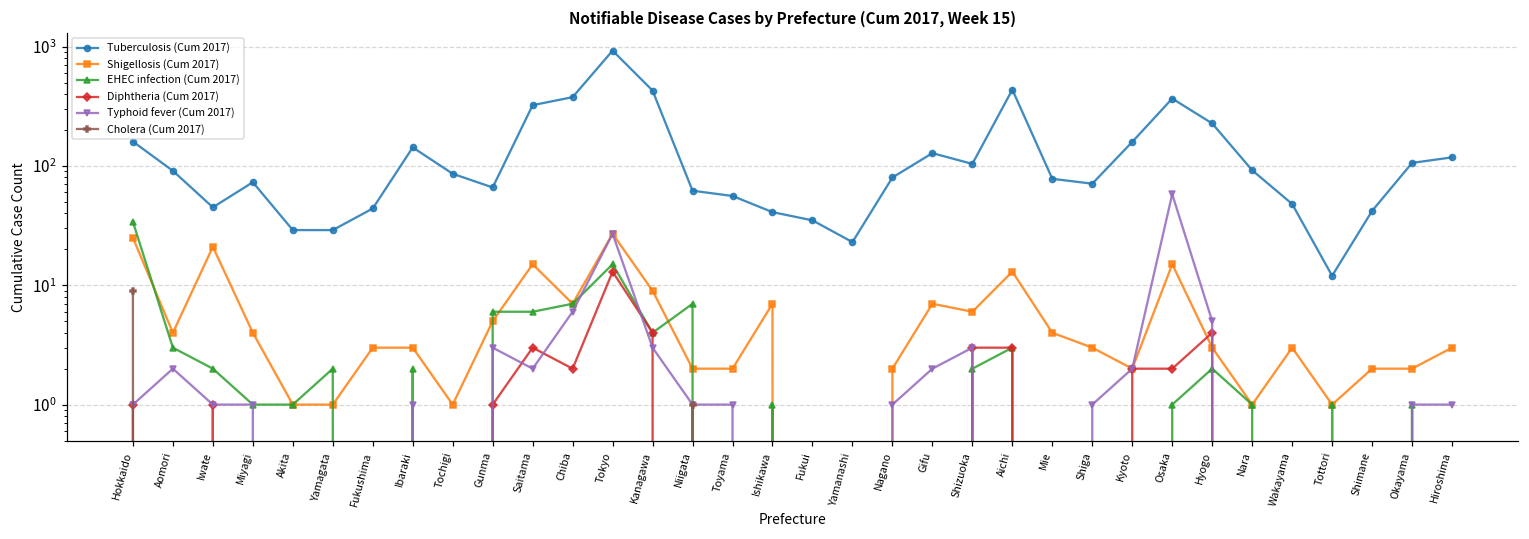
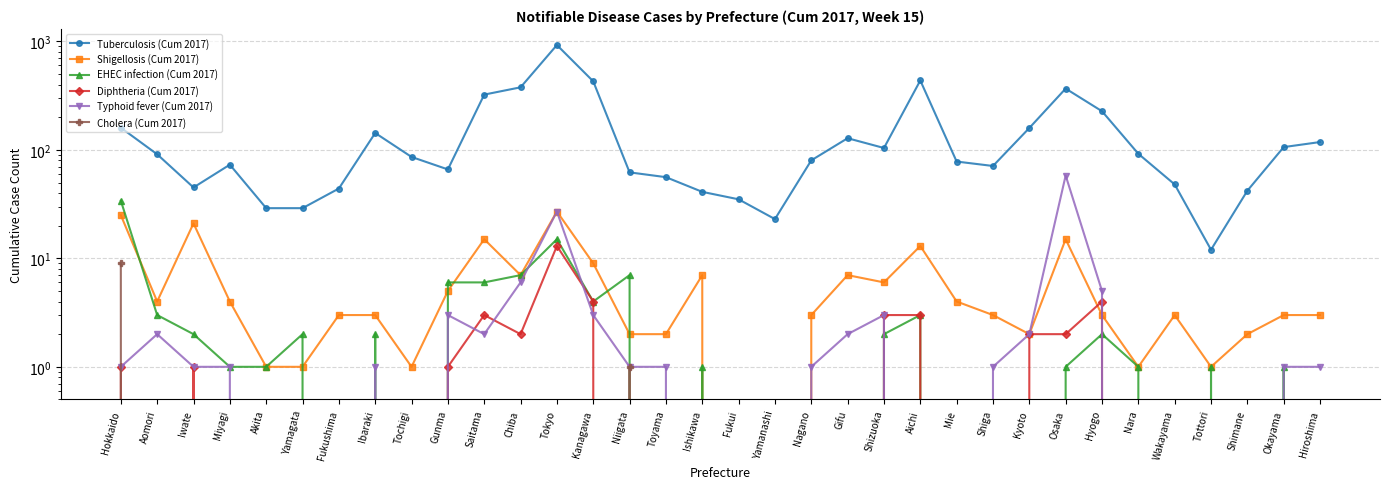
  {
    "Tuberculosis (Cum 2017)": {
      "Aomori": 90,
      "Iwate": 45,
      "Miyagi": 70,
      "Akita": 29,
      "Yamagata": 29,
      "Fukushima": 44,
      "Ibaraki": 140,
      "Tochigi": 90,
      "Gunma": 70,
      "Saitama": 320,
      "Chiba": 380,
      "Tokyo": 900,
      "Kanagawa": 430,
      "Niigata": 60,
      "Toyama": 60,
      "Ishikawa": 41,
      "Fukui": 35,
      "Yamanashi": 23,
      "Nagano": 80,
      "Gifu": 130,
      "Shizuoka": 100,
      "Aichi": 440,
      "Mie": 80,
      "Shiga": 70,
      "Kyoto": 160,
      "Osaka": 370,
      "Hyogo": 230,
      "Nara": 90,
      "Wakayama": 50,
      "Tottori": 12,
      "Shimane": 42,
      "Okayama": 110,
      "Hiroshima": 120
    },
    "Shigellosis (Cum 2017)": {
      "Hokkaido": 25,
      "Aomori": 4,
      "Iwate": 21,
      "Miyagi": 4,
      "Yamagata": 1,
      "Fukushima": 3,
      "Ibaraki": 3,
      "Tochigi": 1,
      "Gunma": 5,
      "Saitama": 15,
      "Kanagawa": 9,
      "Niigata": 2,
      "Toyama": 2,
      "Ishikawa": 7,
-     "Nagano": 2,
+     "Nagano": 3,
      "Gifu": 7,
      "Shizuoka": 6,
      "Aichi": 13,
      "Mie": 4,
      "Shiga": 3,
      "Osaka": 15,
      "Hyogo": 3,
      "Wakayama": 3,
      "Shimane": 2,
-     "Okayama": 2,
+     "Okayama": 3,
      "Hiroshima": 3
    },
    "EHEC infection (Cum 2017)": {
      "Hokkaido": 34,
      "Aomori": 3,
      "Iwate": 2,
      "Yamagata": 2,
      "Ibaraki": 2,
      "Gunma": 6,
      "Saitama": 6,
      "Tokyo": 15,
      "Niigata": 7,
      "Ishikawa": 1,
      "Shizuoka": 2,
      "Osaka": 1,
      "Hyogo": 2
    },
    "Diphtheria (Cum 2017)": {
      "Gunma": 1,
      "Saitama": 3,
      "Chiba": 2,
      "Tokyo": 13,
      "Osaka": 2,
      "Hyogo": 4
    },
    "Typhoid fever (Cum 2017)": {
      "Aomori": 2,
      "Ibaraki": 1,
      "Gunma": 3,
      "Saitama": 2,
      "Chiba": 6,
      "Kanagawa": 3,
      "Toyama": 1,
      "Nagano": 1,
      "Gifu": 2,
      "Shiga": 1,
      "Osaka": 60,
      "Hyogo": 5,
      "Hiroshima": 1
    },
    "Cholera (Cum 2017)": {
      "Hokkaido": 9
    }
  }
